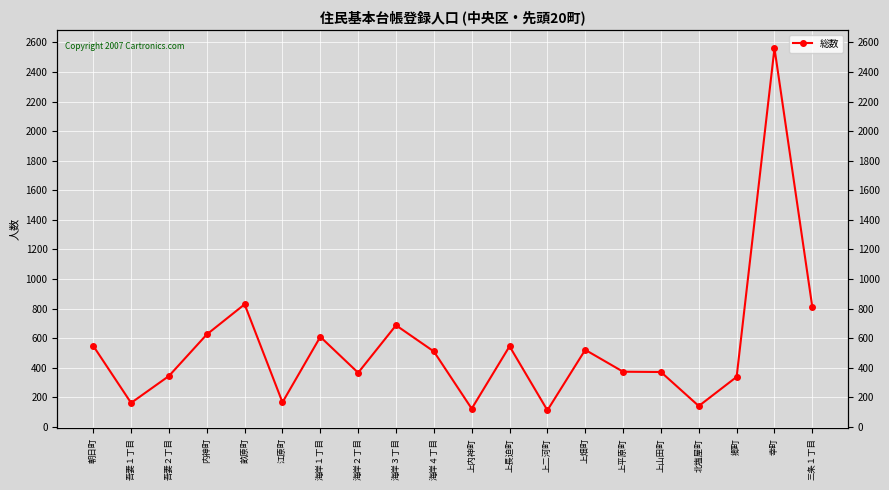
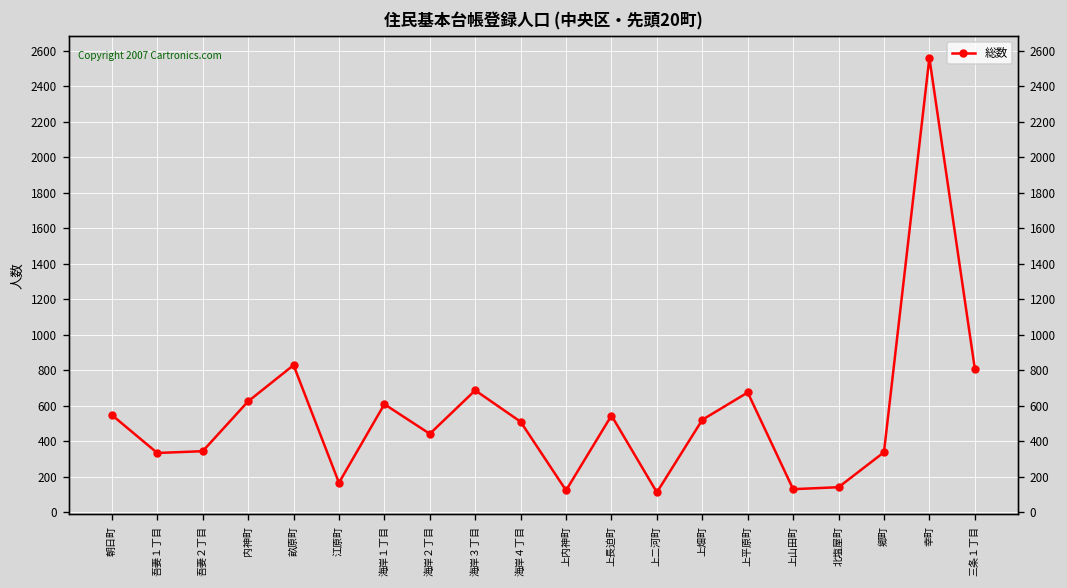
  {
    "朝日町": 550,
-   "吾妻１丁目": 160,
+   "吾妻１丁目": 330,
    "吾妻２丁目": 340,
    "内神町": 630,
    "畝原町": 830,
    "江原町": 170,
    "海岸１丁目": 610,
-   "海岸２丁目": 370,
+   "海岸２丁目": 440,
    "海岸３丁目": 690,
    "海岸４丁目": 510,
    "上内神町": 120,
    "上長迫町": 550,
    "上二河町": 110,
    "上畑町": 520,
-   "上平原町": 370,
-   "上山田町": 370,
+   "上平原町": 680,
+   "上山田町": 130,
    "北塩屋町": 140,
    "郷町": 340,
    "幸町": 2560,
    "三条１丁目": 810
  }
